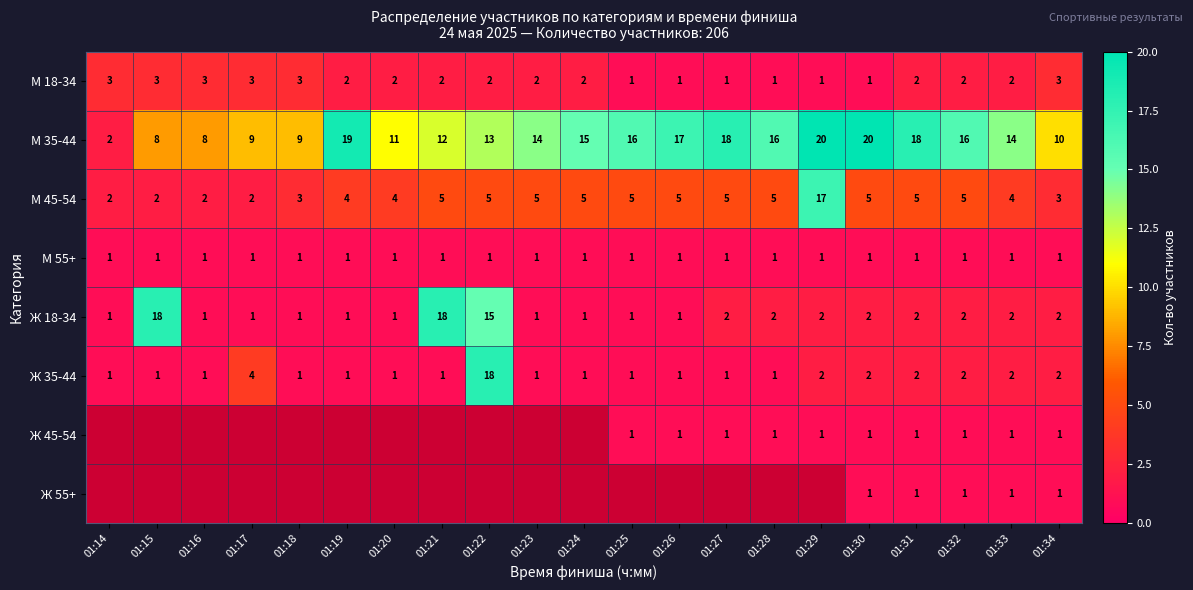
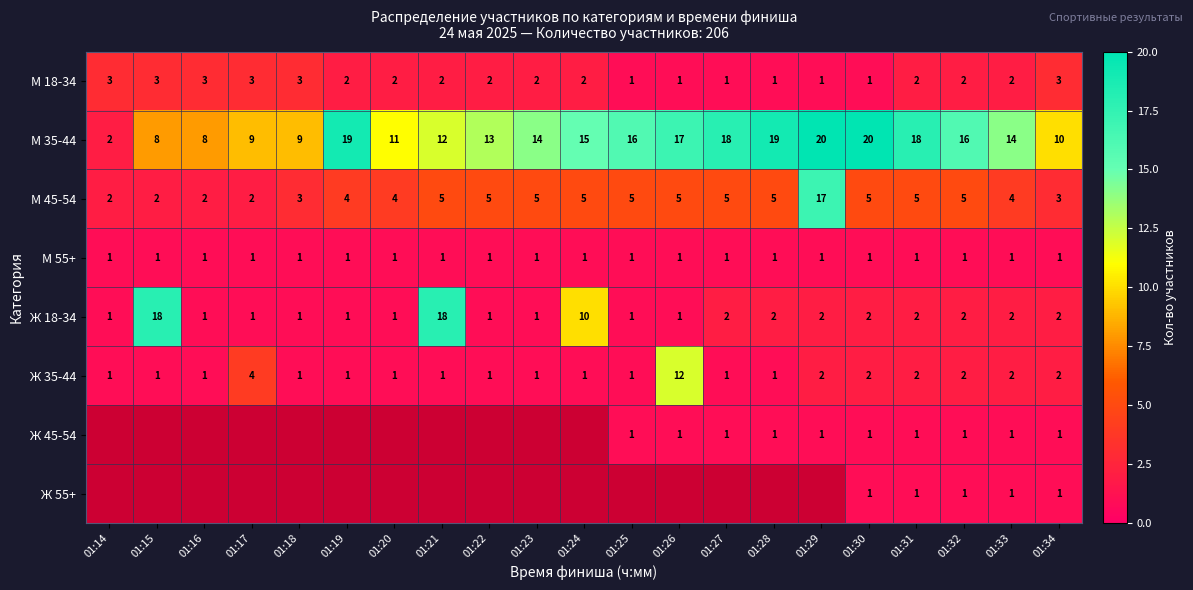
  {
    "М 18-34": {
      "01:14": 3,
      "01:15": 3,
      "01:16": 3,
      "01:17": 3,
      "01:18": 3,
      "01:19": 2,
      "01:20": 2,
      "01:21": 2,
      "01:22": 2,
      "01:23": 2,
      "01:24": 2,
      "01:25": 1,
      "01:26": 1,
      "01:27": 1,
      "01:28": 1,
      "01:29": 1,
      "01:30": 1,
      "01:31": 2,
      "01:32": 2,
      "01:33": 2,
      "01:34": 3
    },
    "М 35-44": {
      "01:14": 2,
      "01:15": 8,
      "01:16": 8,
      "01:17": 9,
      "01:18": 9,
      "01:19": 19,
      "01:20": 11,
      "01:21": 12,
      "01:22": 13,
      "01:23": 14,
      "01:24": 15,
      "01:25": 16,
      "01:26": 17,
      "01:27": 18,
-     "01:28": 16,
+     "01:28": 19,
      "01:29": 20,
      "01:30": 20,
      "01:31": 18,
      "01:32": 16,
      "01:33": 14,
      "01:34": 10
    },
    "М 45-54": {
      "01:14": 2,
      "01:15": 2,
      "01:16": 2,
      "01:17": 2,
      "01:18": 3,
      "01:19": 4,
      "01:20": 4,
      "01:21": 5,
      "01:22": 5,
      "01:23": 5,
      "01:24": 5,
      "01:25": 5,
      "01:26": 5,
      "01:27": 5,
      "01:28": 5,
      "01:29": 17,
      "01:30": 5,
      "01:31": 5,
      "01:32": 5,
      "01:33": 4,
      "01:34": 3
    },
    "М 55+": {
      "01:14": 1,
      "01:15": 1,
      "01:16": 1,
      "01:17": 1,
      "01:18": 1,
      "01:19": 1,
      "01:20": 1,
      "01:21": 1,
      "01:22": 1,
      "01:23": 1,
      "01:24": 1,
      "01:25": 1,
      "01:26": 1,
      "01:27": 1,
      "01:28": 1,
      "01:29": 1,
      "01:30": 1,
      "01:31": 1,
      "01:32": 1,
      "01:33": 1,
      "01:34": 1
    },
    "Ж 18-34": {
      "01:14": 1,
      "01:15": 18,
      "01:16": 1,
      "01:17": 1,
      "01:18": 1,
      "01:19": 1,
      "01:20": 1,
      "01:21": 18,
-     "01:22": 15,
+     "01:22": 1,
      "01:23": 1,
-     "01:24": 1,
+     "01:24": 10,
      "01:25": 1,
      "01:26": 1,
      "01:27": 2,
      "01:28": 2,
      "01:29": 2,
      "01:30": 2,
      "01:31": 2,
      "01:32": 2,
      "01:33": 2,
      "01:34": 2
    },
    "Ж 35-44": {
      "01:14": 1,
      "01:15": 1,
      "01:16": 1,
      "01:17": 4,
      "01:18": 1,
      "01:19": 1,
      "01:20": 1,
      "01:21": 1,
-     "01:22": 18,
+     "01:22": 1,
      "01:23": 1,
      "01:24": 1,
      "01:25": 1,
-     "01:26": 1,
+     "01:26": 12,
      "01:27": 1,
      "01:28": 1,
      "01:29": 2,
      "01:30": 2,
      "01:31": 2,
      "01:32": 2,
      "01:33": 2,
      "01:34": 2
    },
    "Ж 45-54": {
      "01:25": 1,
      "01:26": 1,
      "01:27": 1,
      "01:28": 1,
      "01:29": 1,
      "01:30": 1,
      "01:31": 1,
      "01:32": 1,
      "01:33": 1,
      "01:34": 1
    },
    "Ж 55+": {
      "01:30": 1,
      "01:31": 1,
      "01:32": 1,
      "01:33": 1,
      "01:34": 1
    }
  }
